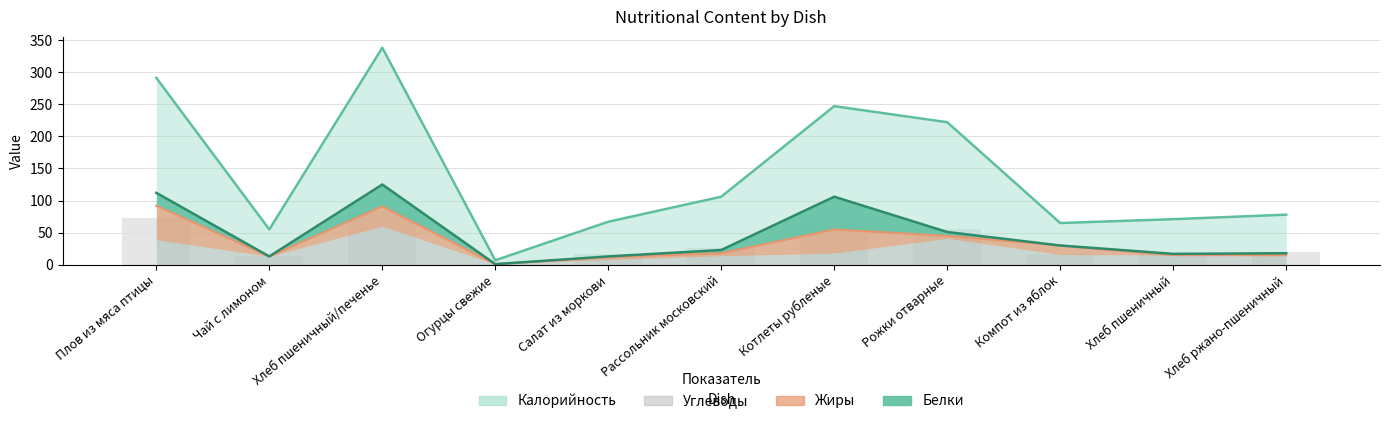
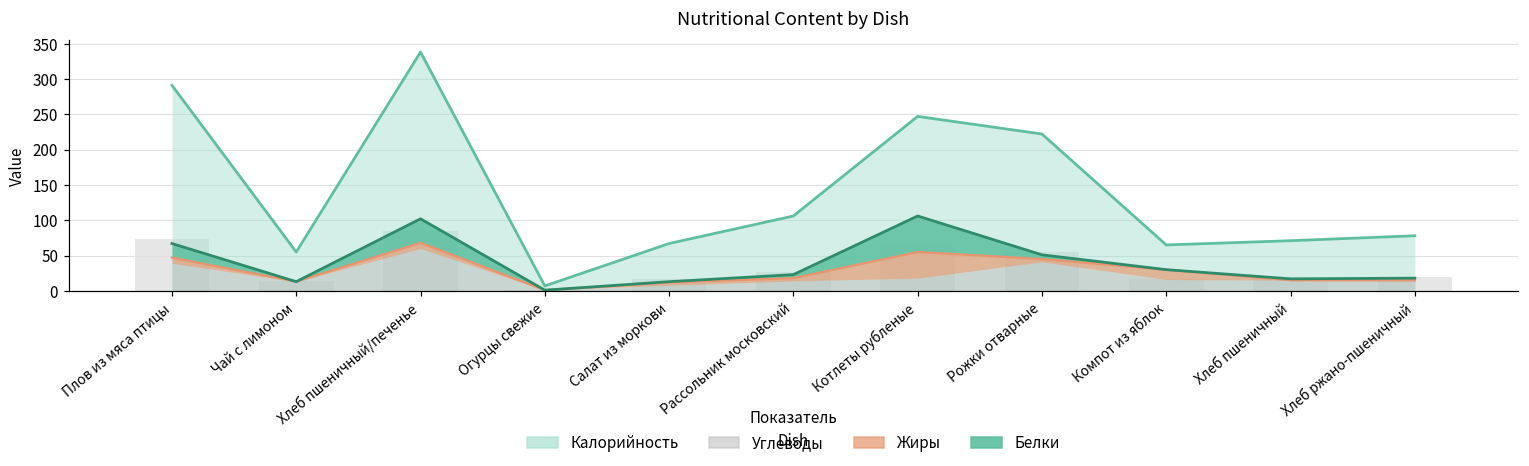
  {
    "Жиры": {
-     "Плов из мяса птицы": 50,
-     "Хлеб пшеничный/печенье": 30,
+     "Плов из мяса птицы": 10,
+     "Хлеб пшеничный/печенье": 10,
      "Рассольник московский": 0,
      "Котлеты рубленые": 40,
      "Рожки отварные": 0
    },
    "Белки": {
      "Плов из мяса птицы": 20,
      "Хлеб пшеничный/печенье": 30,
      "Рассольник московский": 10,
      "Котлеты рубленые": 50,
      "Рожки отварные": 10
    }
  }
